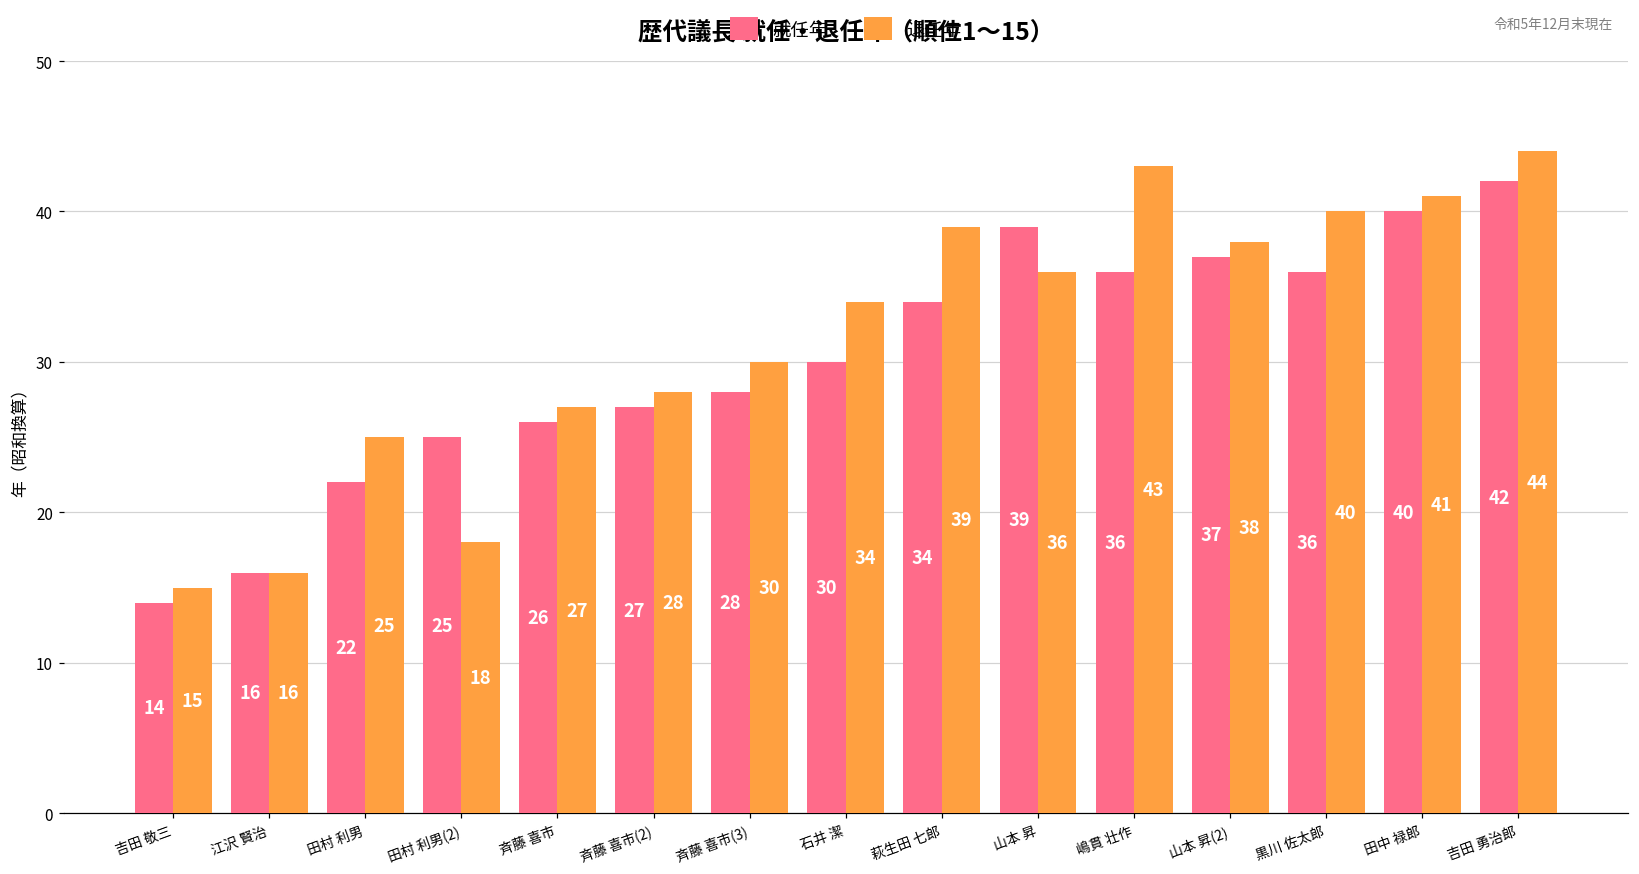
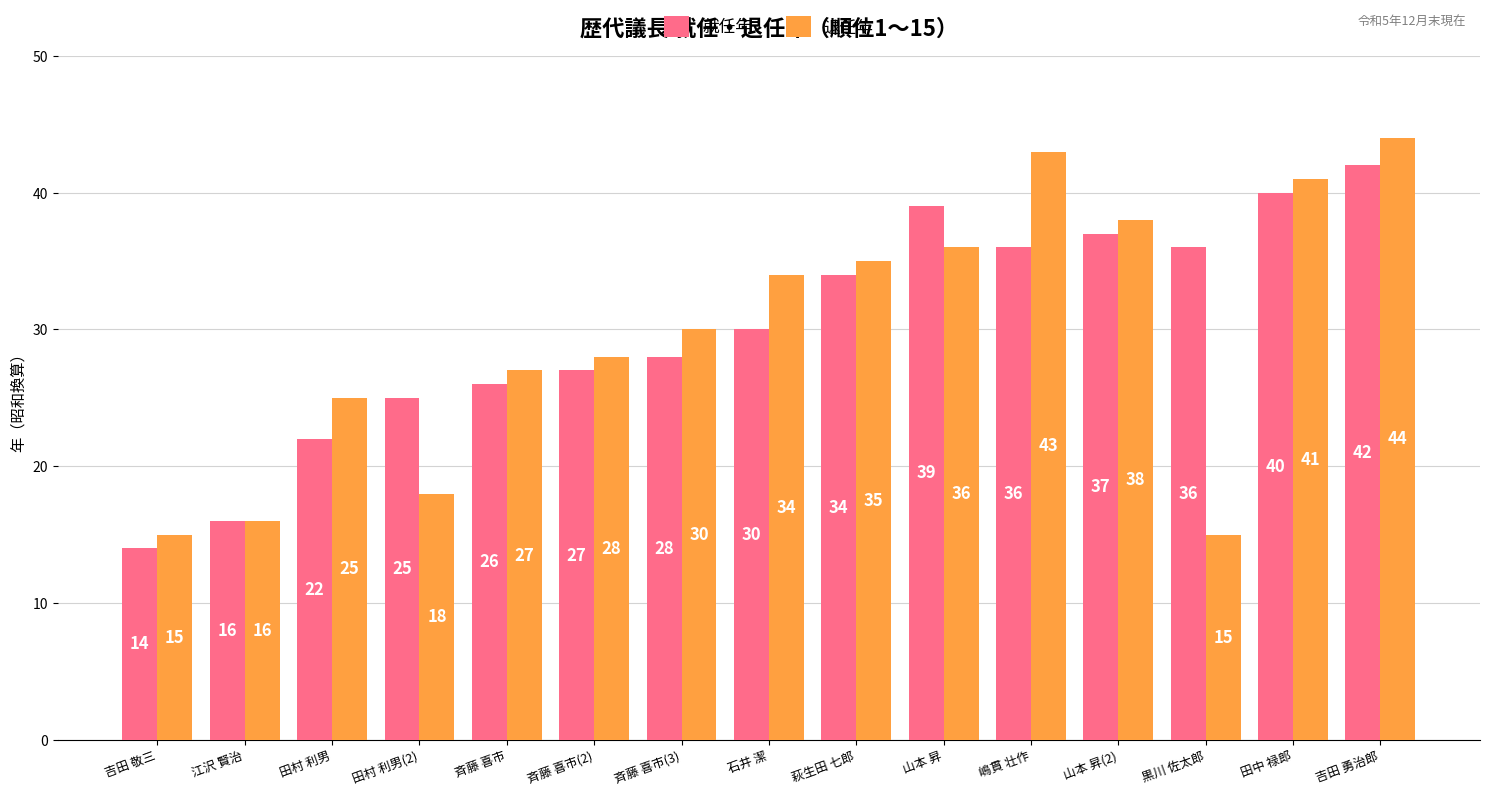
  {
    "就任年": {
      "吉田 敬三": 14,
      "江沢 賢治": 16,
      "田村 利男": 22,
      "田村 利男(2)": 25,
      "斉藤 喜市": 26,
      "斉藤 喜市(2)": 27,
      "斉藤 喜市(3)": 28,
      "石井 潔": 30,
      "萩生田 七郎": 34,
      "山本 昇": 39,
      "嶋貫 壮作": 36,
      "山本 昇(2)": 37,
      "黒川 佐太郎": 36,
      "田中 禄郎": 40,
      "吉田 勇治郎": 42
    },
    "退任年": {
      "吉田 敬三": 15,
      "江沢 賢治": 16,
      "田村 利男": 25,
      "田村 利男(2)": 18,
      "斉藤 喜市": 27,
      "斉藤 喜市(2)": 28,
      "斉藤 喜市(3)": 30,
      "石井 潔": 34,
-     "萩生田 七郎": 39,
+     "萩生田 七郎": 35,
      "山本 昇": 36,
      "嶋貫 壮作": 43,
      "山本 昇(2)": 38,
-     "黒川 佐太郎": 40,
+     "黒川 佐太郎": 15,
      "田中 禄郎": 41,
      "吉田 勇治郎": 44
    }
  }
